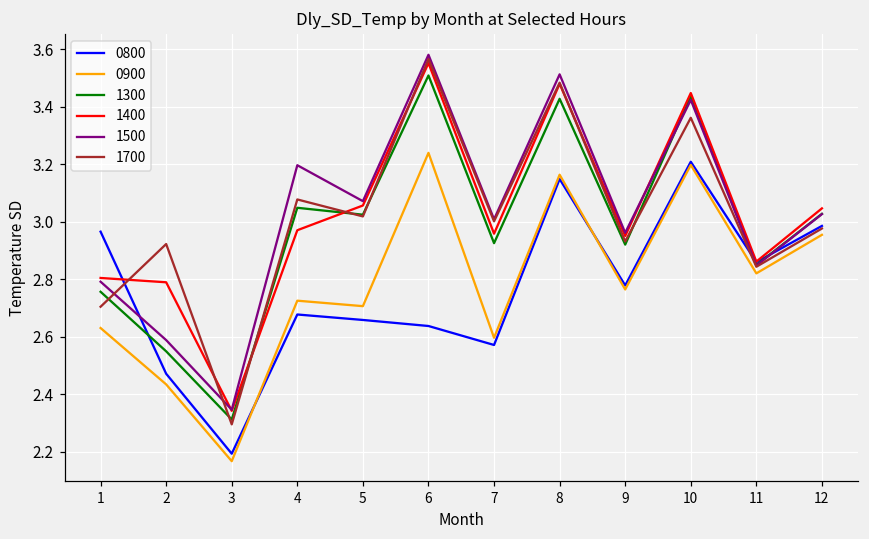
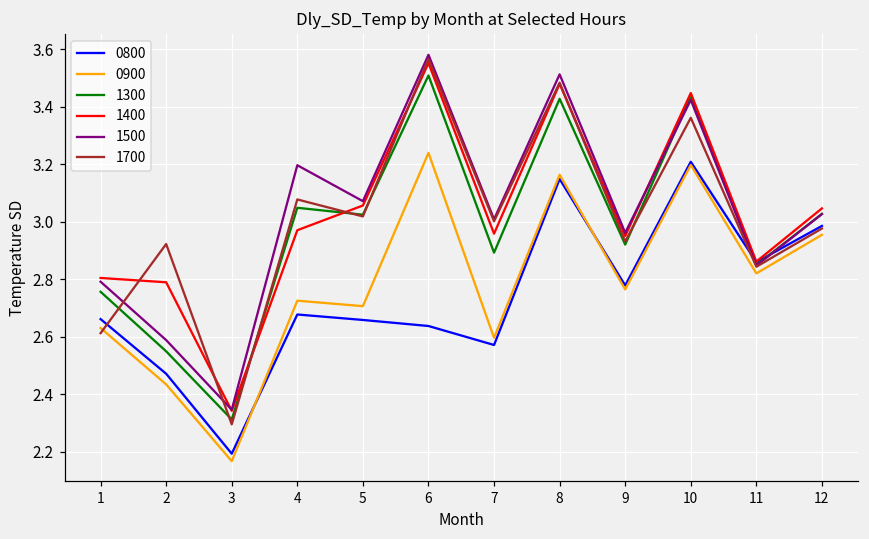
  {
    "0800": {
-     "1": 2.97,
+     "1": 2.66,
      "2": 2.47,
      "3": 2.19,
      "4": 2.68,
      "5": 2.66,
      "6": 2.64,
      "7": 2.57,
      "8": 3.15,
      "9": 2.78,
      "10": 3.21
    },
    "0900": {
      "1": 2.63,
      "2": 2.44,
      "3": 2.17,
      "4": 2.73,
      "5": 2.71,
      "6": 3.24,
      "7": 2.60,
      "8": 3.16,
      "9": 2.77,
      "10": 3.20,
      "11": 2.82,
      "12": 2.96
    },
    "1300": {
      "1": 2.76,
      "2": 2.55,
      "3": 2.31,
      "4": 3.05,
      "6": 3.51,
-     "7": 2.93,
+     "7": 2.89,
      "8": 3.43,
      "9": 2.92,
      "10": 3.44
    },
    "1400": {
      "1": 2.81,
      "2": 2.79,
      "4": 2.97,
      "5": 3.06,
      "6": 3.55,
      "7": 2.96,
      "9": 2.95,
      "10": 3.45,
      "12": 3.05
    },
    "1500": {
      "1": 2.79,
      "2": 2.59,
      "4": 3.20,
      "5": 3.07,
      "6": 3.58,
      "8": 3.51,
      "9": 2.96,
      "10": 3.42
    },
    "1700": {
-     "1": 2.71,
+     "1": 2.61,
      "2": 2.92,
      "3": 2.30,
      "4": 3.08,
      "6": 3.57,
      "9": 2.93,
      "10": 3.36
    }
  }
